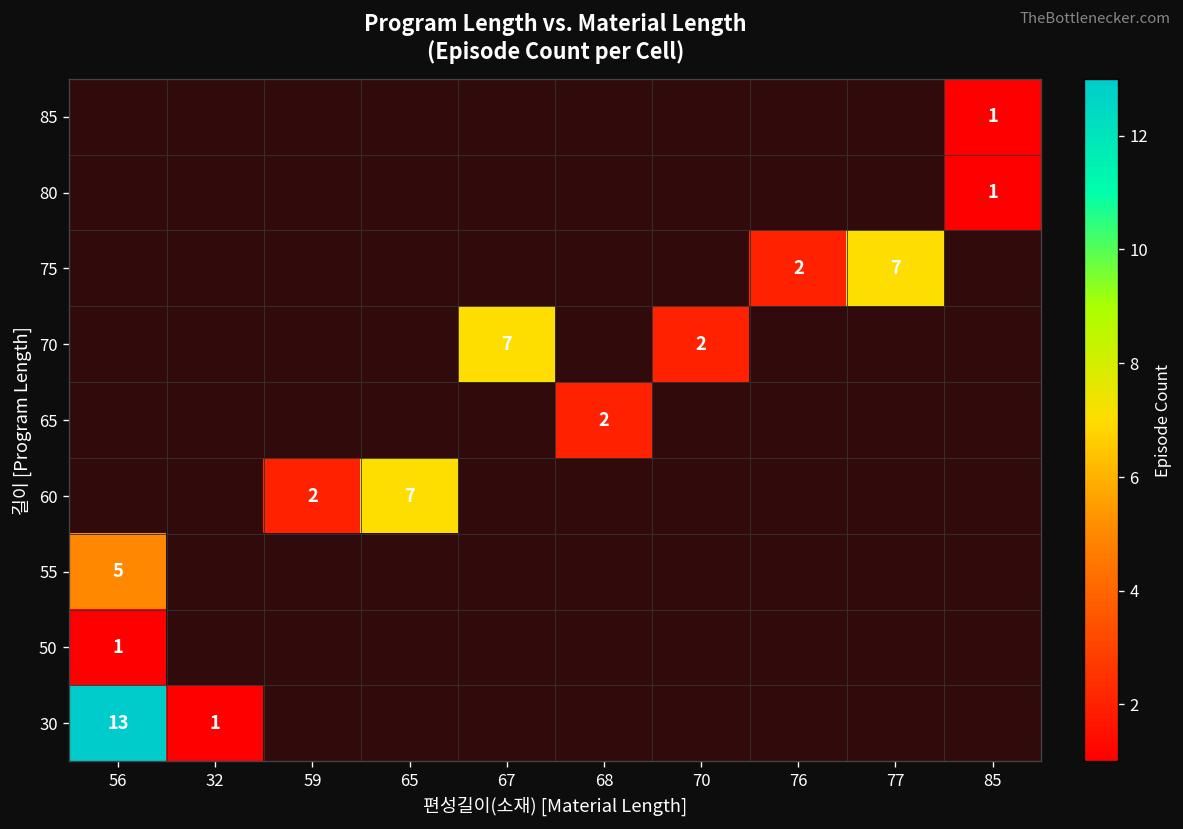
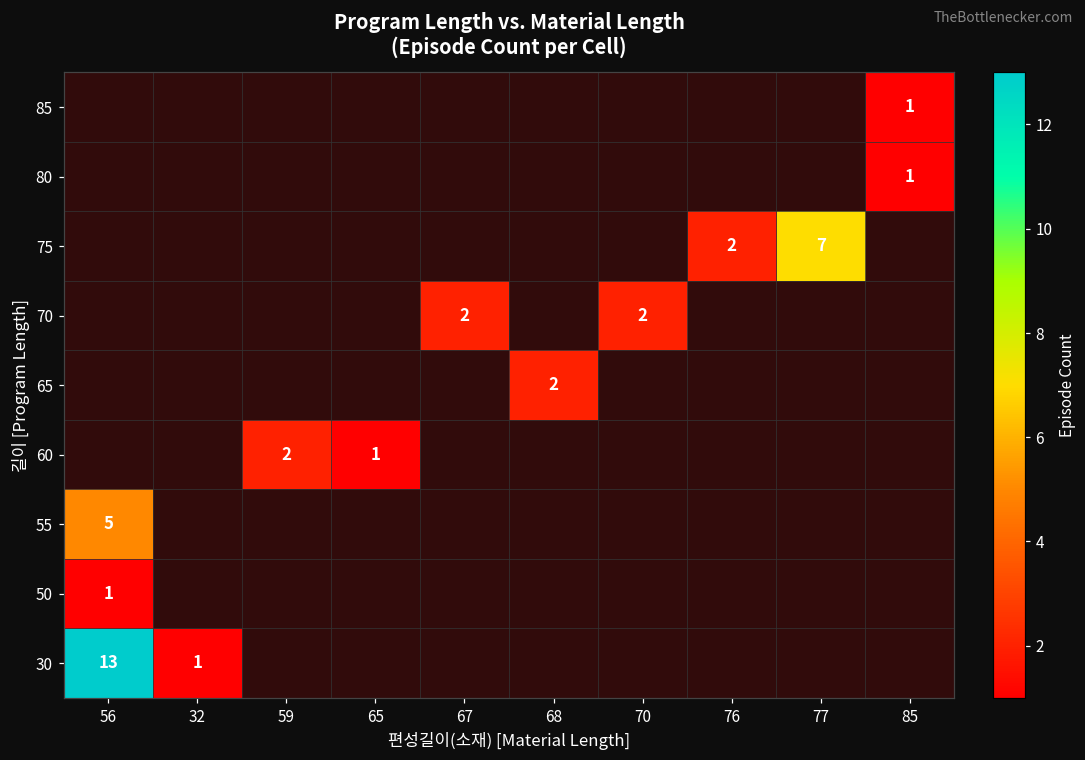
  {
    "85": {
      "85": 1
    },
    "80": {
      "85": 1
    },
    "75": {
      "76": 2,
      "77": 7
    },
    "70": {
-     "67": 7,
+     "67": 2,
      "70": 2
    },
    "65": {
      "68": 2
    },
    "60": {
      "59": 2,
-     "65": 7
+     "65": 1
    },
    "55": {
      "56": 5
    },
    "50": {
      "56": 1
    },
    "30": {
      "56": 13,
      "32": 1
    }
  }
